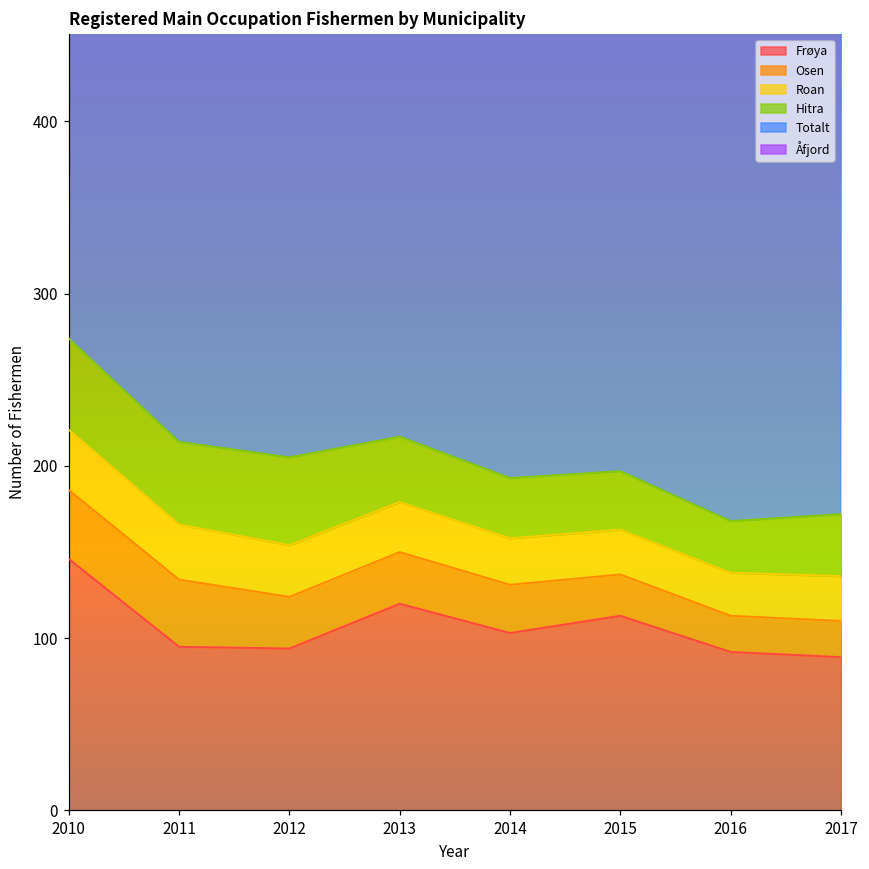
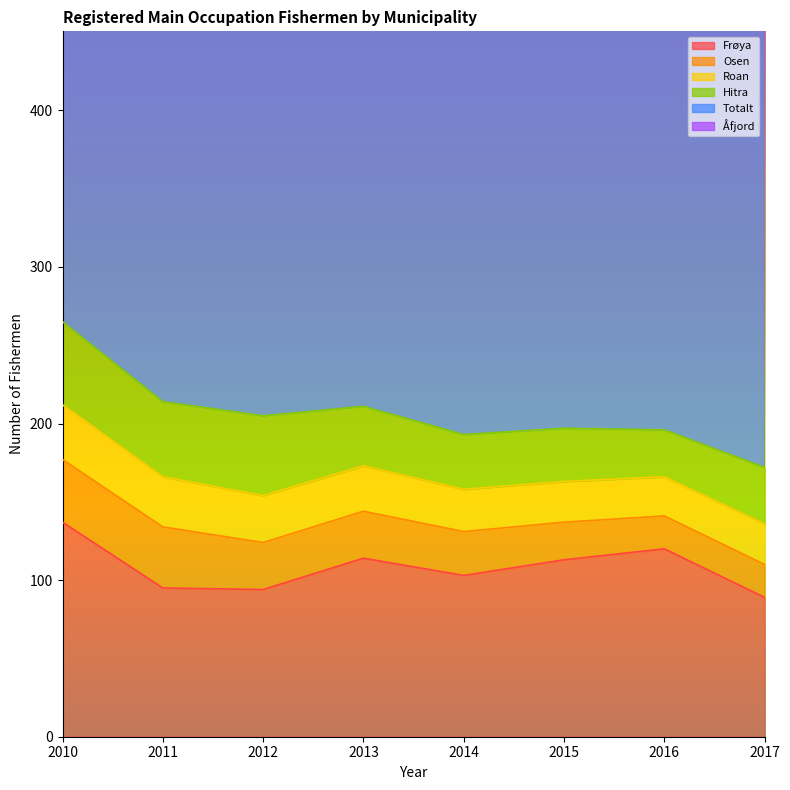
  {
    "Frøya": {
-     "2010": 146,
+     "2010": 137,
      "2011": 95,
      "2012": 94,
-     "2013": 120,
+     "2013": 114,
      "2014": 103,
      "2015": 113,
-     "2016": 92,
+     "2016": 120,
      "2017": 89
    },
    "Osen": {
      "2010": 40,
      "2011": 39,
      "2012": 30,
      "2013": 30,
      "2014": 28,
      "2015": 24,
      "2016": 21,
      "2017": 21
    },
    "Roan": {
      "2010": 35,
      "2011": 32,
      "2012": 30,
      "2013": 29,
      "2014": 27,
      "2015": 26,
      "2016": 25,
      "2017": 26
    },
    "Hitra": {
      "2010": 53,
      "2011": 48,
      "2012": 51,
      "2013": 38,
      "2014": 35,
      "2015": 34,
      "2016": 30,
      "2017": 36
    }
  }
